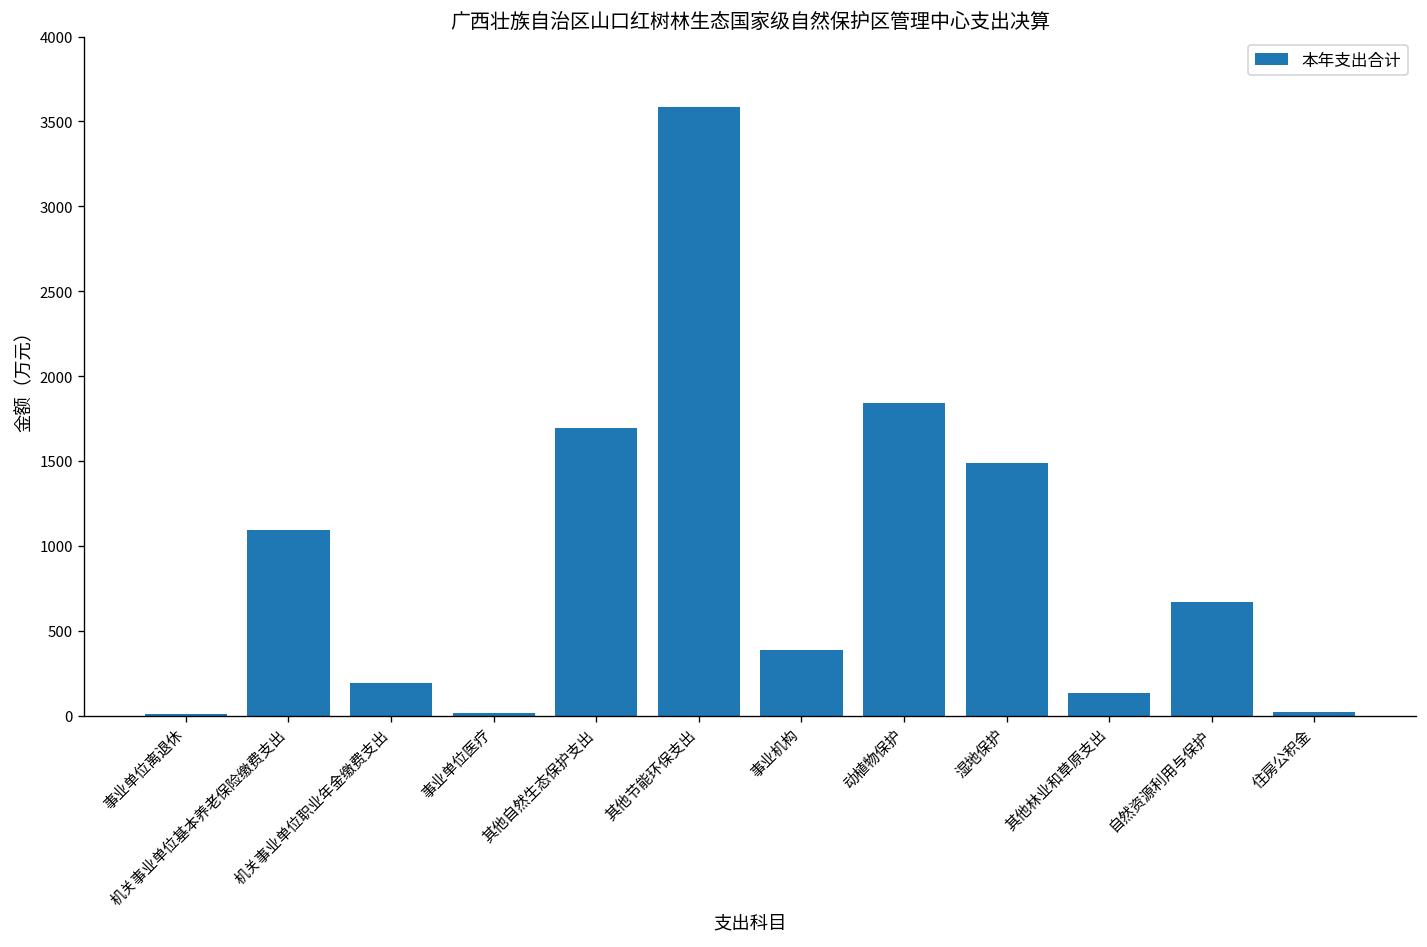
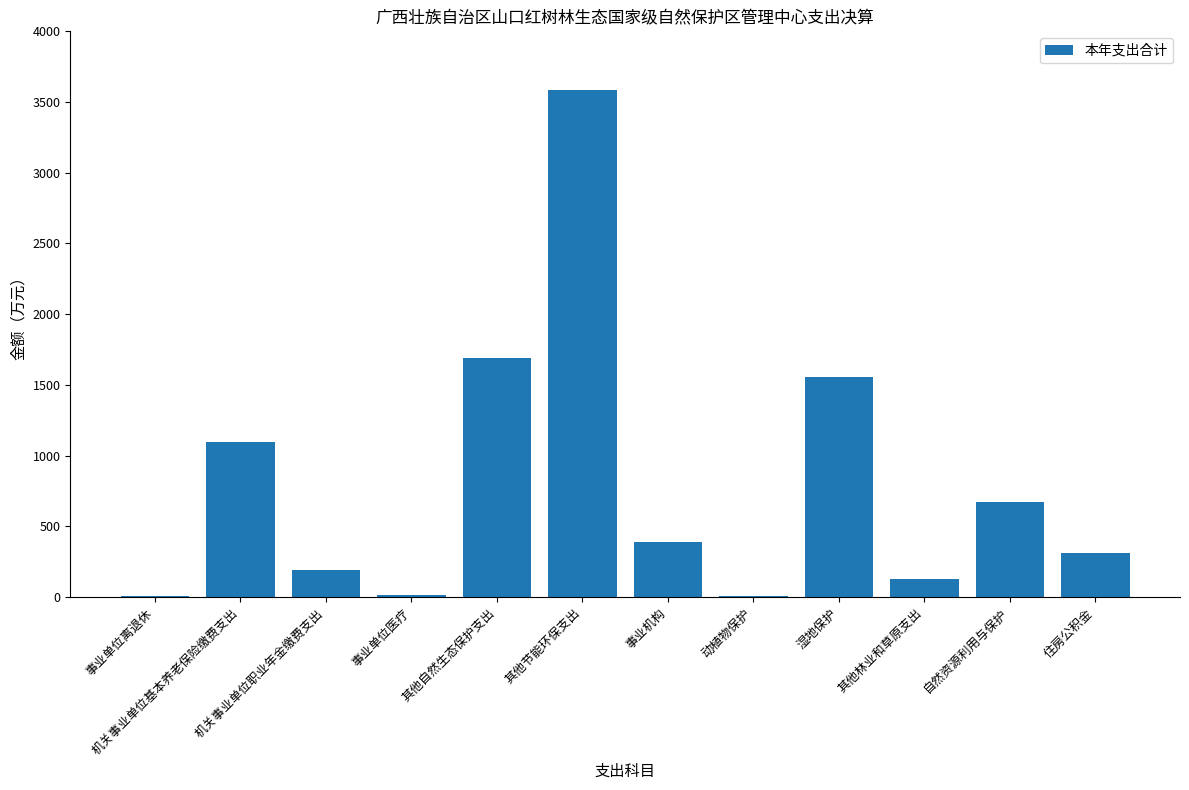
  {
    "机关事业单位基本养老保险缴费支出": 1100,
    "机关事业单位职业年金缴费支出": 190,
    "其他自然生态保护支出": 1690,
    "其他节能环保支出": 3580,
    "事业机构": 390,
-   "动植物保护": 1840,
-   "湿地保护": 1490,
+   "动植物保护": 10,
+   "湿地保护": 1560,
    "其他林业和草原支出": 130,
    "自然资源利用与保护": 670,
-   "住房公积金": 20
+   "住房公积金": 310
  }
